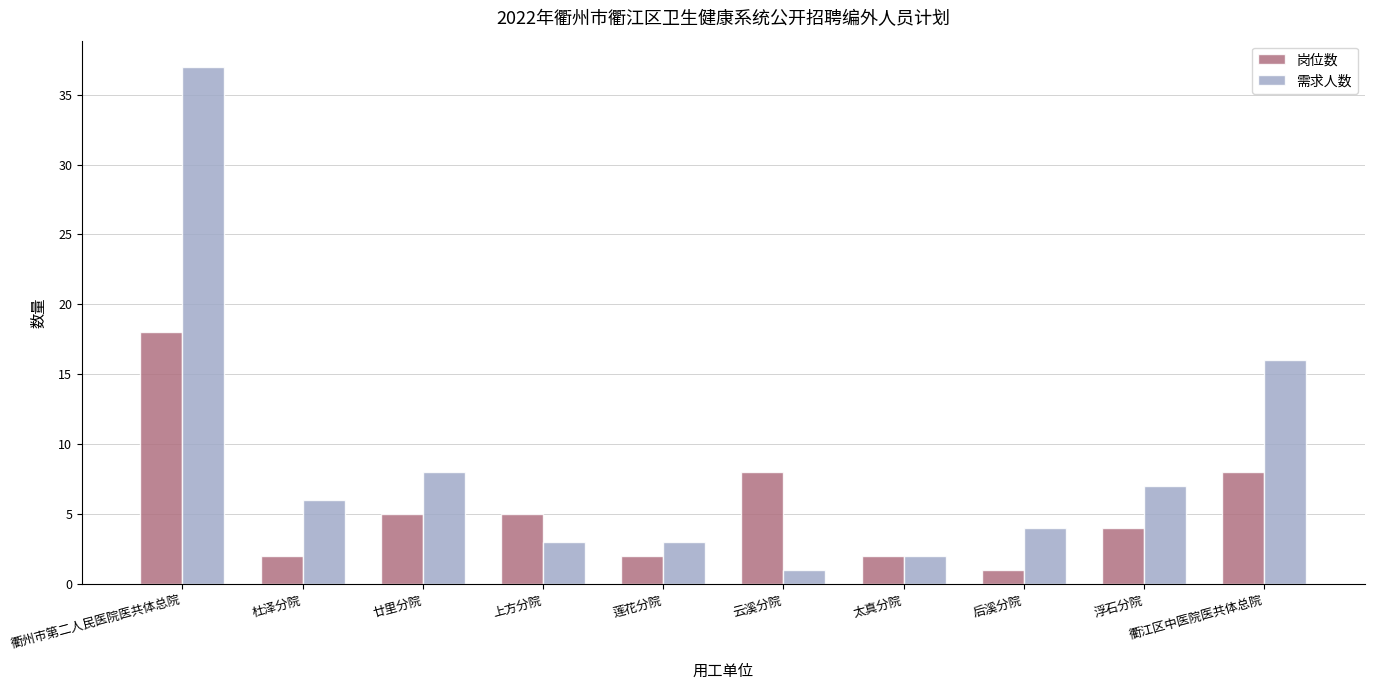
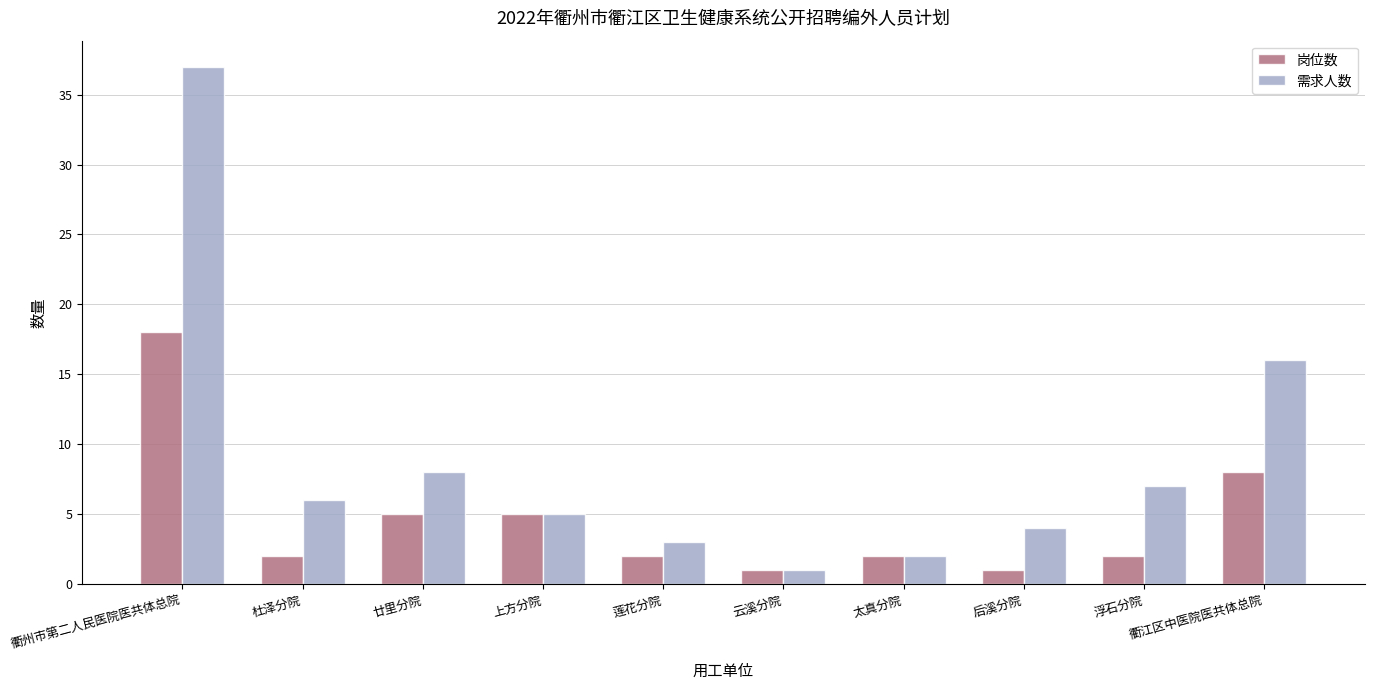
  {
    "岗位数": {
      "衢州市第二人民医院医共体总院": 18,
      "杜泽分院": 2,
      "廿里分院": 5,
      "上方分院": 5,
      "莲花分院": 2,
-     "云溪分院": 8,
+     "云溪分院": 1,
      "太真分院": 2,
      "后溪分院": 1,
-     "浮石分院": 4,
+     "浮石分院": 2,
      "衢江区中医院医共体总院": 8
    },
    "需求人数": {
      "衢州市第二人民医院医共体总院": 37,
      "杜泽分院": 6,
      "廿里分院": 8,
-     "上方分院": 3,
+     "上方分院": 5,
      "莲花分院": 3,
      "云溪分院": 1,
      "太真分院": 2,
      "后溪分院": 4,
      "浮石分院": 7,
      "衢江区中医院医共体总院": 16
    }
  }
